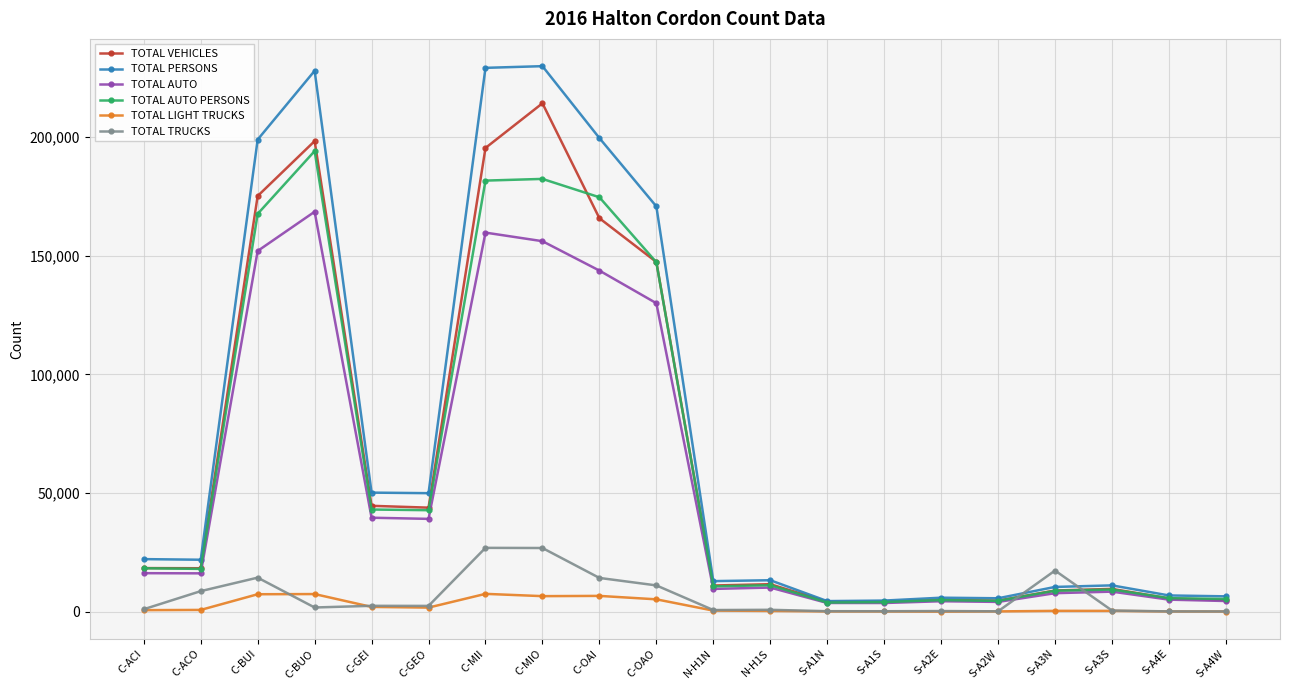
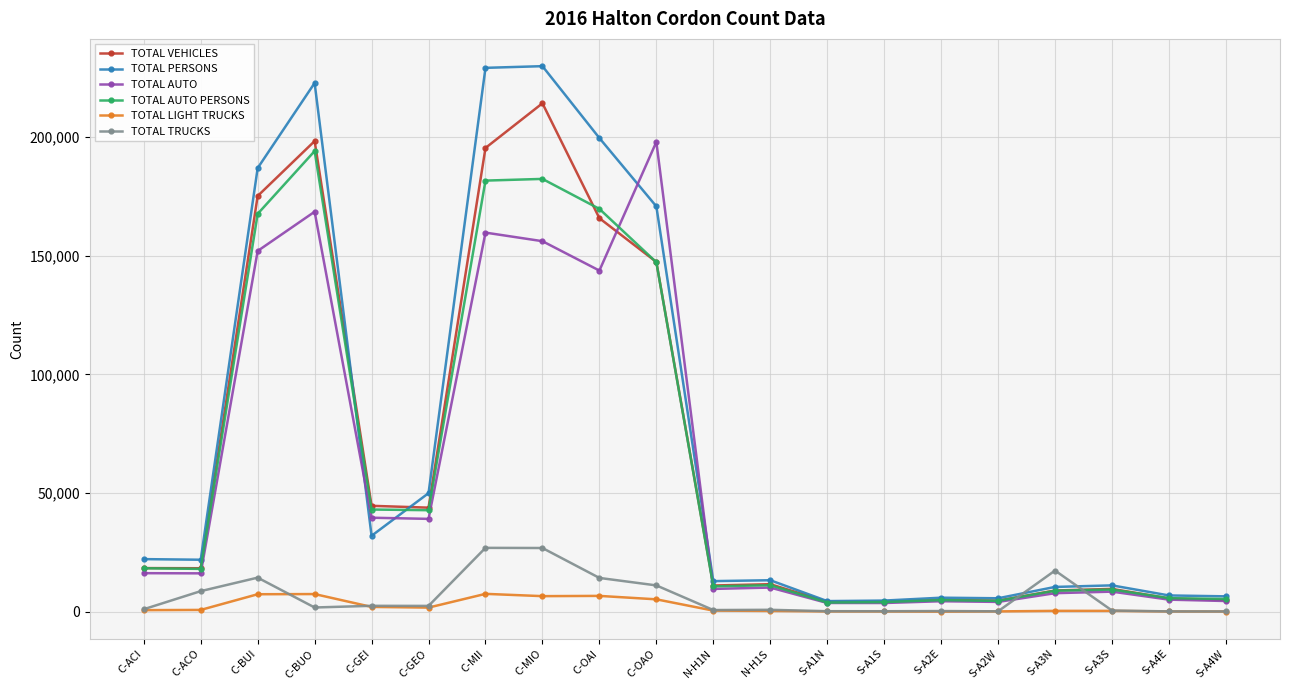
  {
    "TOTAL VEHICLES": {
      "C-BUI": "175,000",
      "C-BUO": "198,000",
      "C-GEI": "45,000",
      "C-MII": "195,000",
      "C-MIO": "214,000",
      "C-OAI": "166,000"
    },
    "TOTAL PERSONS": {
      "C-ACI": "22,000",
      "C-ACO": "22,000",
-     "C-BUI": "199,000",
-     "C-BUO": "228,000",
-     "C-GEI": "50,000",
+     "C-BUI": "187,000",
+     "C-BUO": "223,000",
+     "C-GEI": "32,000",
      "C-GEO": "50,000",
      "C-MII": "229,000",
      "C-MIO": "230,000",
      "C-OAI": "199,000",
      "C-OAO": "171,000",
      "N-H1N": "13,000",
      "N-H1S": "13,000",
      "S-A3N": "11,000",
      "S-A3S": "11,000",
      "S-A4E": "7,000",
      "S-A4W": "7,000"
    },
    "TOTAL AUTO": {
      "C-ACI": "16,000",
      "C-ACO": "16,000",
      "C-BUI": "152,000",
      "C-BUO": "168,000",
      "C-GEI": "40,000",
      "C-GEO": "39,000",
      "C-MII": "160,000",
      "C-MIO": "156,000",
      "C-OAI": "144,000",
-     "C-OAO": "130,000"
+     "C-OAO": "198,000"
    },
    "TOTAL AUTO PERSONS": {
      "C-BUI": "168,000",
      "C-BUO": "194,000",
      "C-GEI": "43,000",
      "C-MII": "182,000",
      "C-MIO": "182,000",
-     "C-OAI": "175,000"
+     "C-OAI": "170,000"
    },
    "TOTAL LIGHT TRUCKS": {
      "C-ACO": "1,000",
      "C-BUI": "7,000",
      "C-BUO": "8,000",
      "C-MII": "8,000",
      "C-MIO": "7,000",
      "C-OAI": "7,000",
      "C-OAO": "5,000",
      "S-A3N": "0"
    },
    "TOTAL TRUCKS": {
      "C-ACO": "9,000",
      "C-BUI": "14,000",
      "C-BUO": "2,000",
      "C-MII": "27,000",
      "C-MIO": "27,000",
      "C-OAI": "14,000",
      "C-OAO": "11,000",
      "S-A3N": "17,000"
    }
  }
